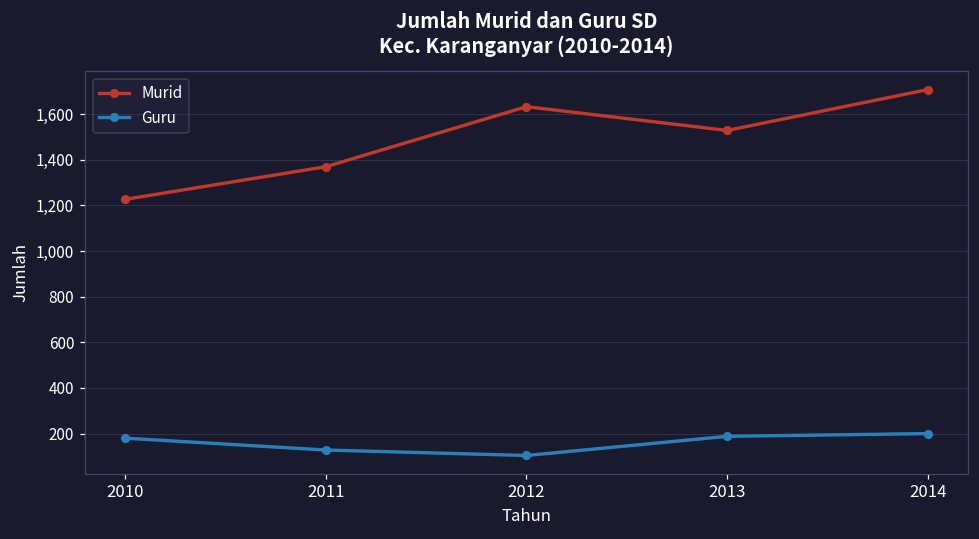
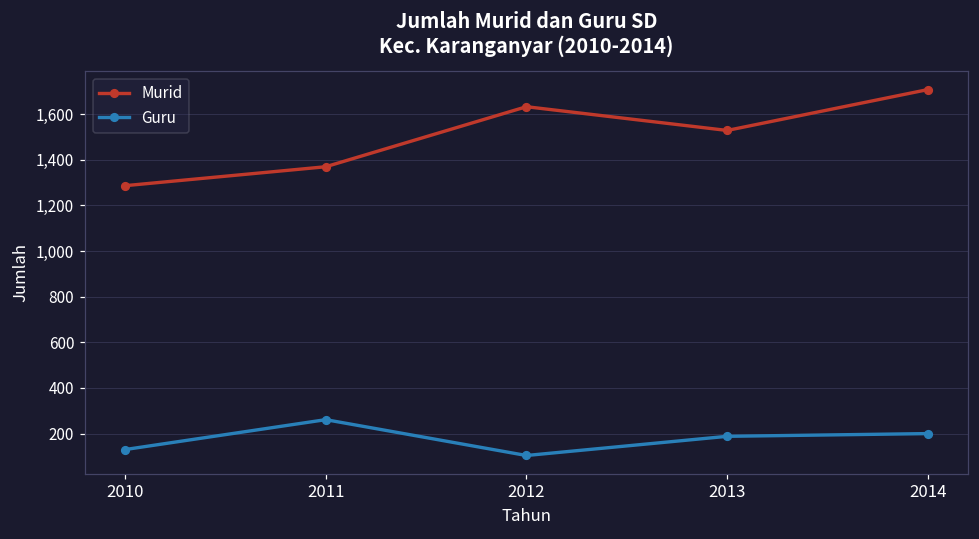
  {
    "Murid": {
-     "2010": "1,230",
+     "2010": "1,290",
      "2011": "1,370",
      "2012": "1,630",
      "2013": "1,530",
      "2014": "1,710"
    },
    "Guru": {
-     "2010": "180",
-     "2011": "130",
+     "2010": "130",
+     "2011": "260",
      "2012": "100",
      "2013": "190",
      "2014": "200"
    }
  }
